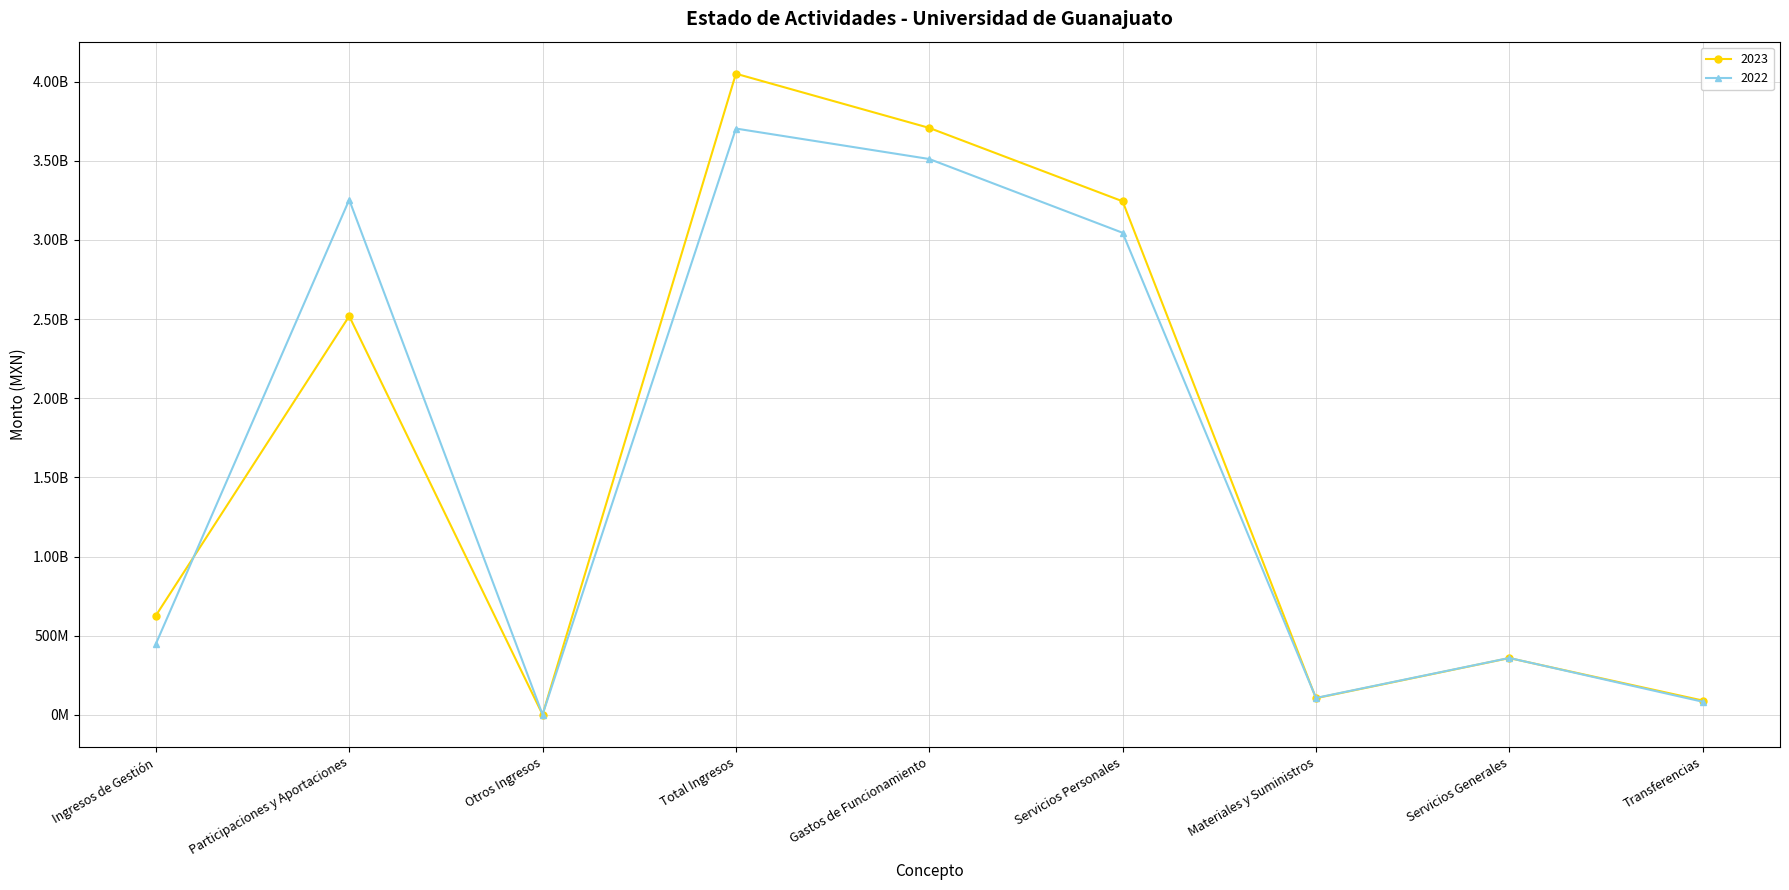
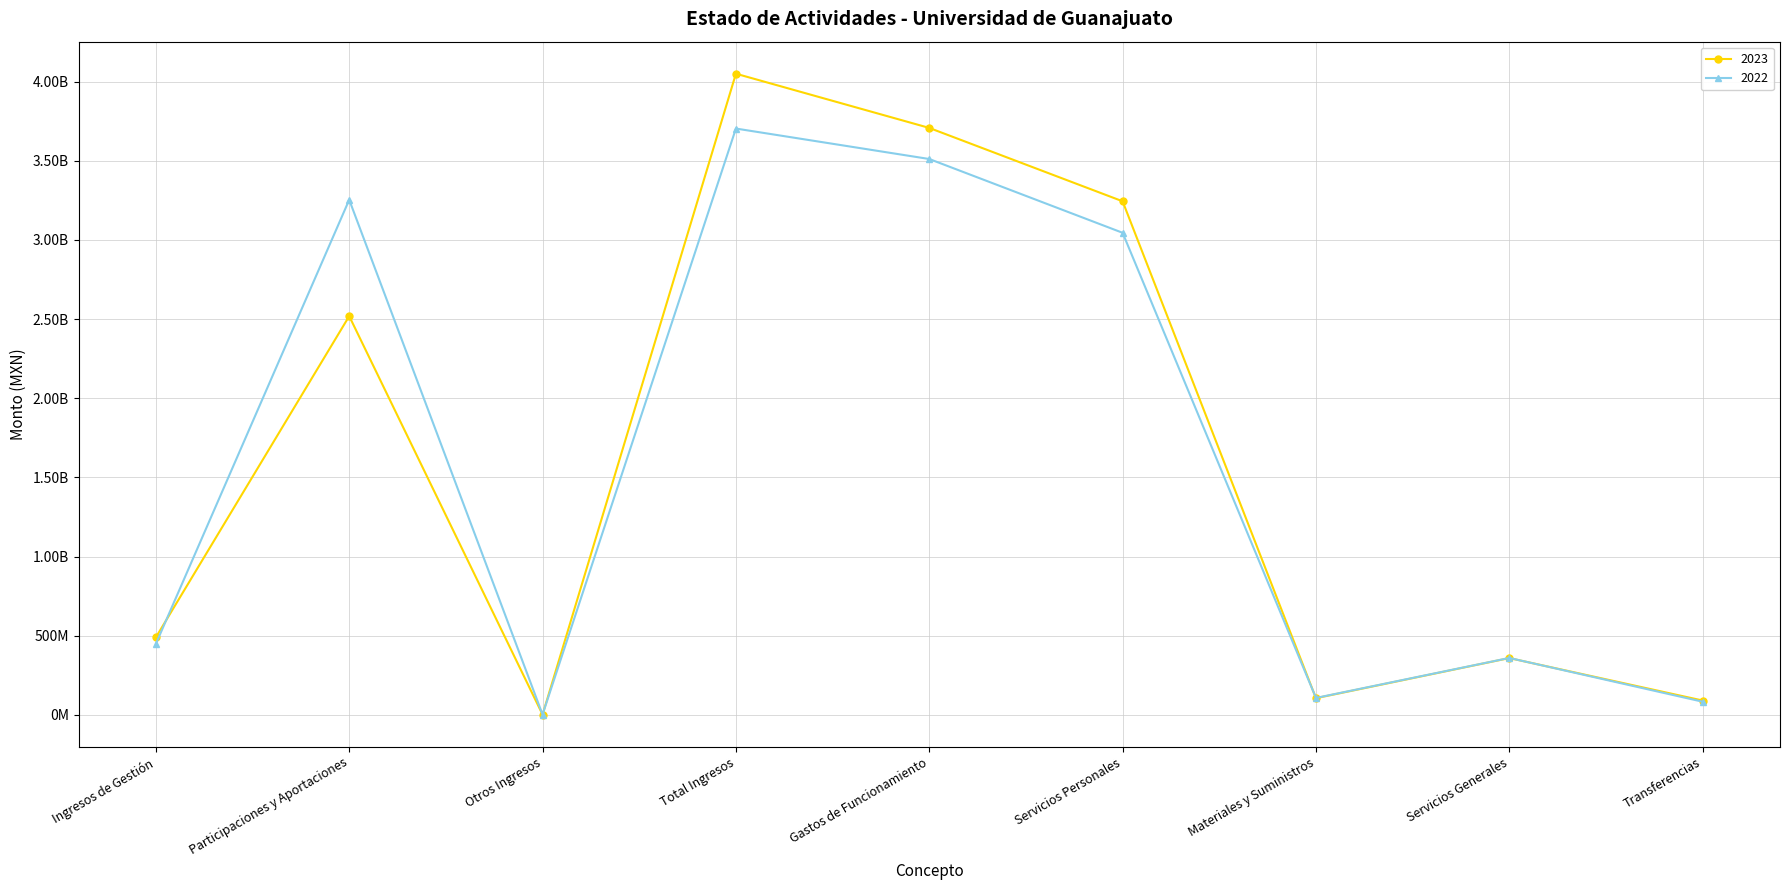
  {
    "2023": {
-     "Ingresos de Gestión": 630000000,
+     "Ingresos de Gestión": 490000000,
      "Participaciones y Aportaciones": 2520000000,
      "Total Ingresos": 4050000000,
      "Gastos de Funcionamiento": 3710000000,
      "Servicios Personales": 3240000000
    },
    "2022": {
      "Ingresos de Gestión": 450000000,
      "Participaciones y Aportaciones": 3250000000,
      "Total Ingresos": 3700000000,
      "Gastos de Funcionamiento": 3510000000,
      "Servicios Personales": 3040000000
    }
  }
